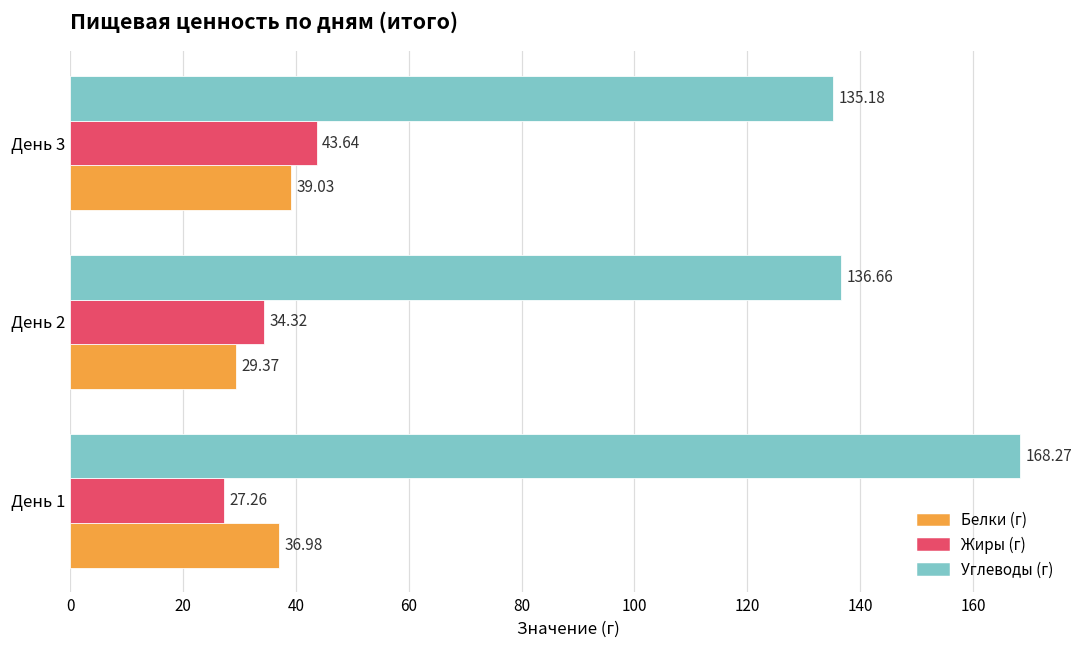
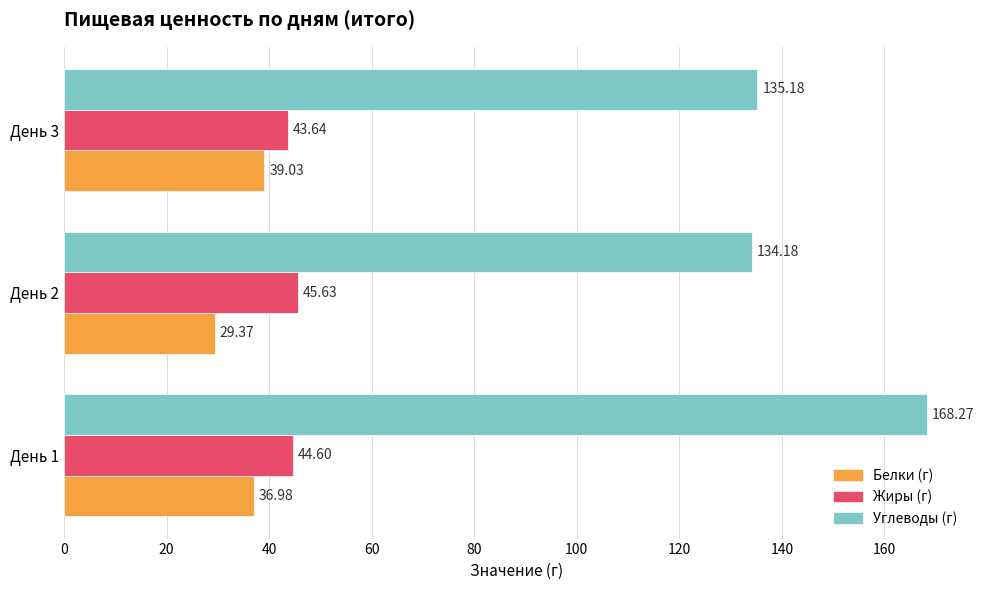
  {
    "Белки (г)": {
      "День 3": 39.03,
      "День 2": 29.37,
      "День 1": 36.98
    },
    "Жиры (г)": {
      "День 3": 43.64,
-     "День 2": 34.32,
-     "День 1": 27.26
+     "День 2": 45.63,
+     "День 1": 44.60
    },
    "Углеводы (г)": {
      "День 3": 135.18,
-     "День 2": 136.66,
+     "День 2": 134.18,
      "День 1": 168.27
    }
  }
